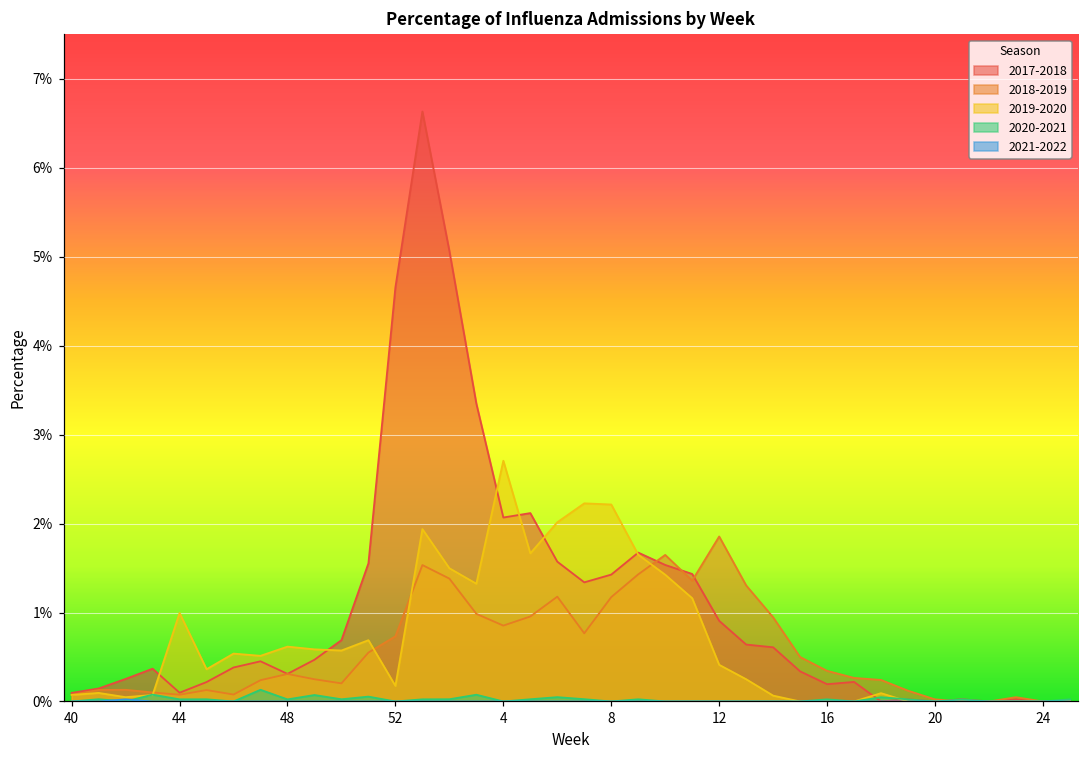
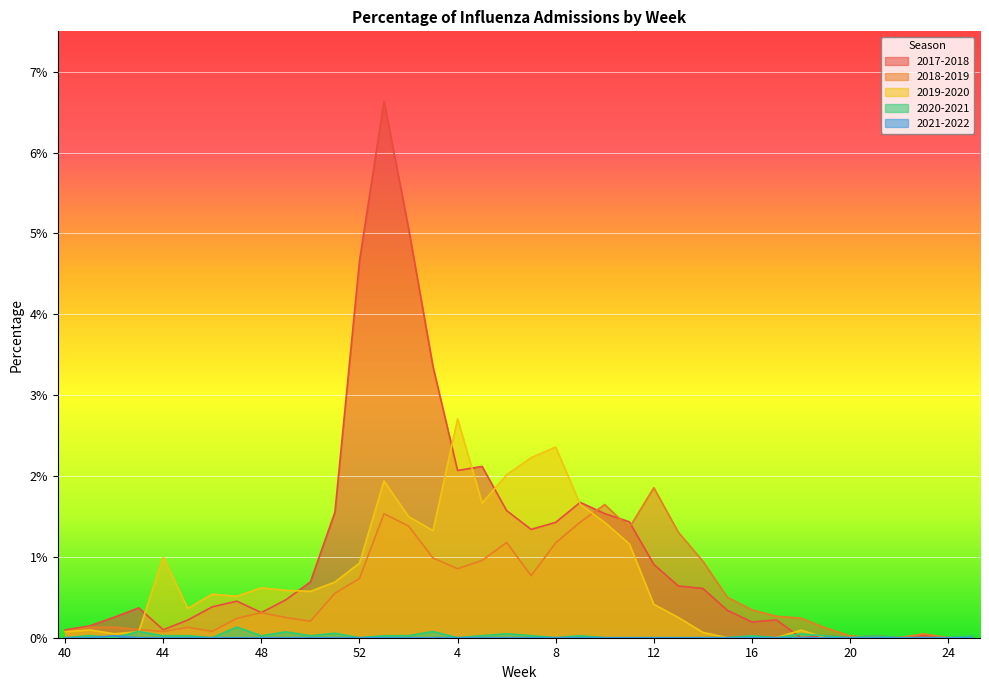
  {
    "2019-2020": {
      "44": "1.0%",
      "48": "0.6%",
-     "52": "0.2%",
+     "52": "0.9%",
      "4": "2.7%",
-     "8": "2.2%",
+     "8": "2.4%",
      "12": "0.4%"
    }
  }
